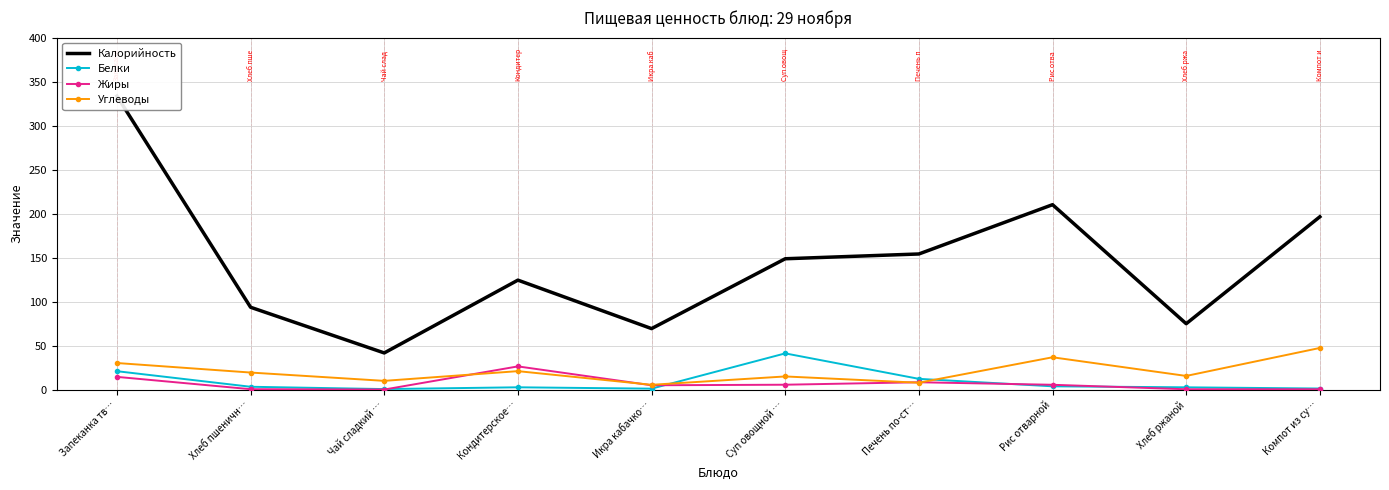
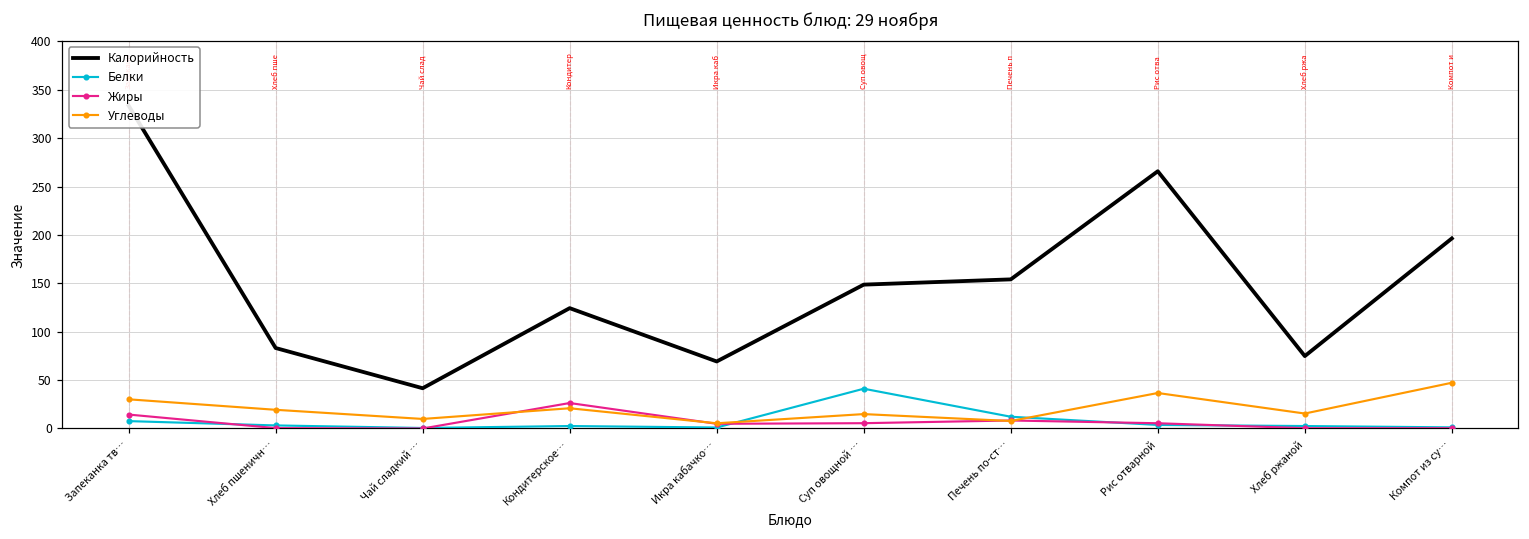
  {
    "Калорийность": {
-     "Хлеб пшеничн…": 90,
+     "Хлеб пшеничн…": 80,
      "Чай сладкий …": 40,
      "Кондитерское…": 120,
      "Икра кабачко…": 70,
      "Суп овощной …": 150,
      "Печень по-ст…": 150,
-     "Рис отварной": 210,
+     "Рис отварной": 270,
      "Хлеб ржаной": 70,
      "Компот из су…": 200
    },
    "Белки": {
-     "Запеканка тв…": 20,
+     "Запеканка тв…": 10,
      "Кондитерское…": 0,
      "Икра кабачко…": 0,
      "Суп овощной …": 40,
      "Печень по-ст…": 10
    },
    "Жиры": {
      "Запеканка тв…": 10,
      "Кондитерское…": 30,
      "Суп овощной …": 10
    },
    "Углеводы": {
      "Запеканка тв…": 30,
      "Хлеб пшеничн…": 20,
      "Чай сладкий …": 10,
      "Кондитерское…": 20,
      "Суп овощной …": 10,
      "Рис отварной": 40,
      "Хлеб ржаной": 20,
      "Компот из су…": 50
    }
  }
